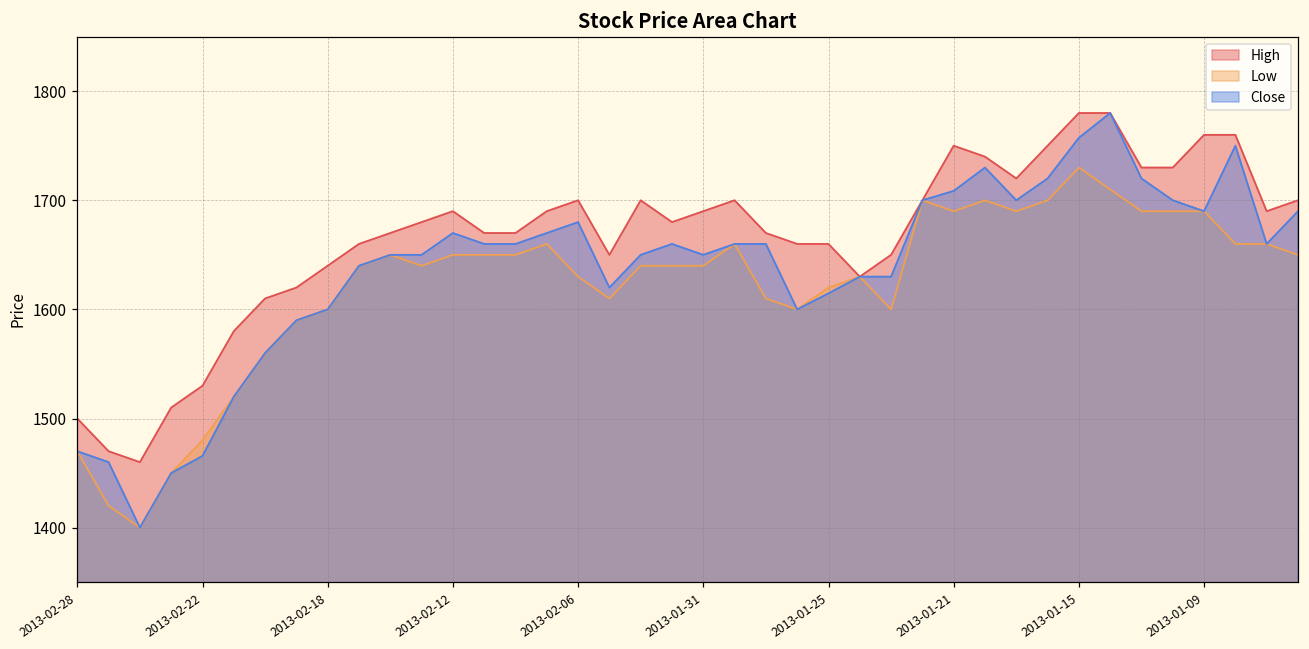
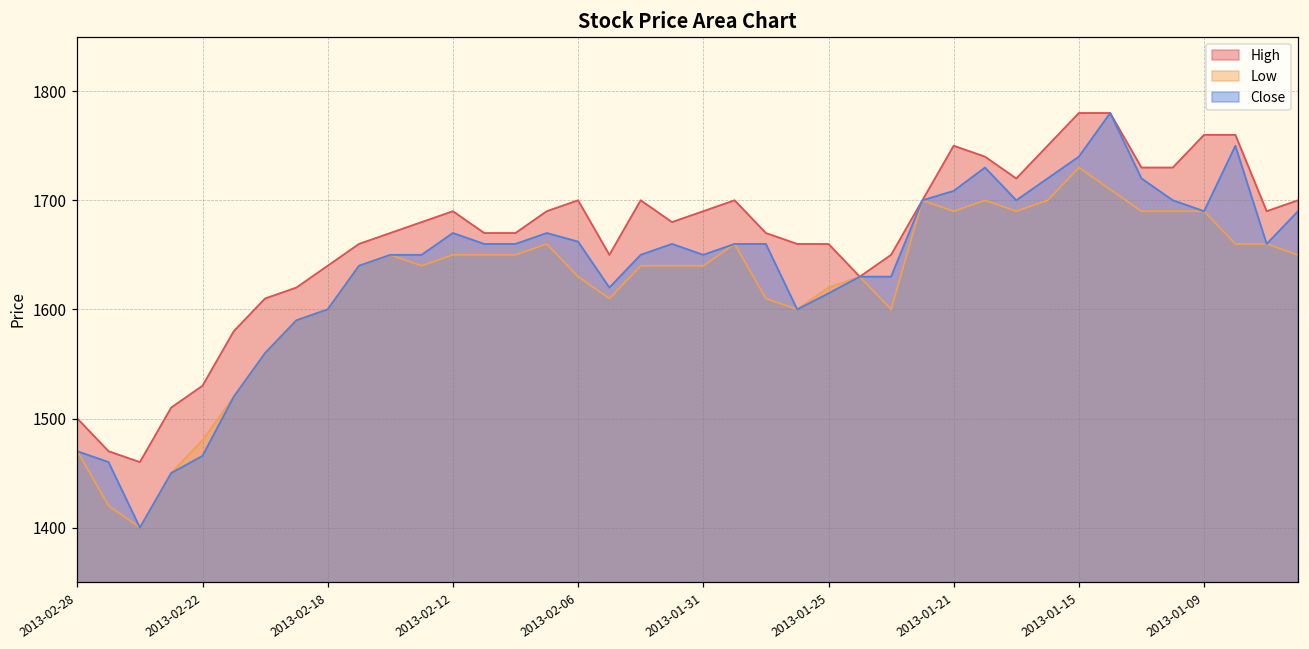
  {
    "Close": {
      "2013-02-22": 1470,
      "2013-02-12": 1670,
-     "2013-02-06": 1680,
+     "2013-02-06": 1660,
      "2013-01-31": 1650,
      "2013-01-25": 1610,
      "2013-01-21": 1710,
-     "2013-01-15": 1760
+     "2013-01-15": 1740
    }
  }
